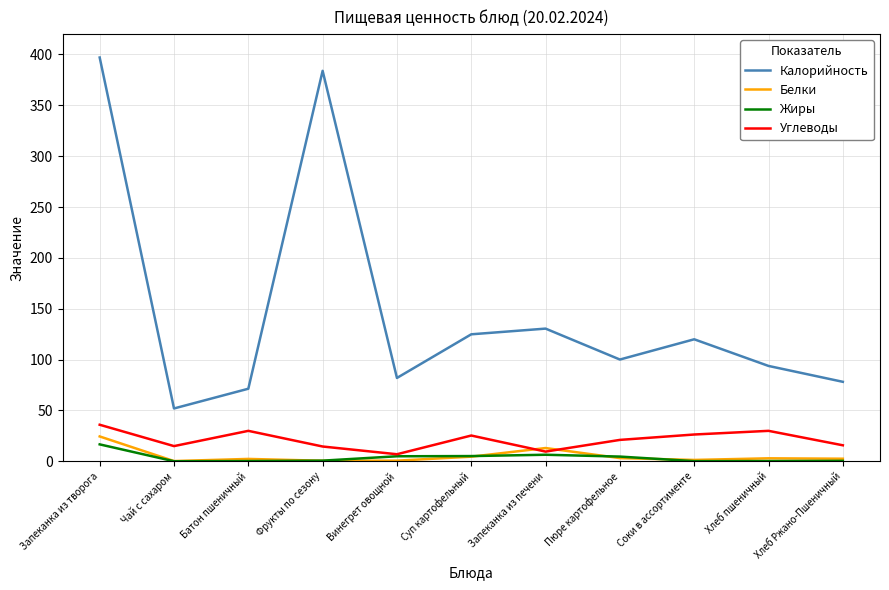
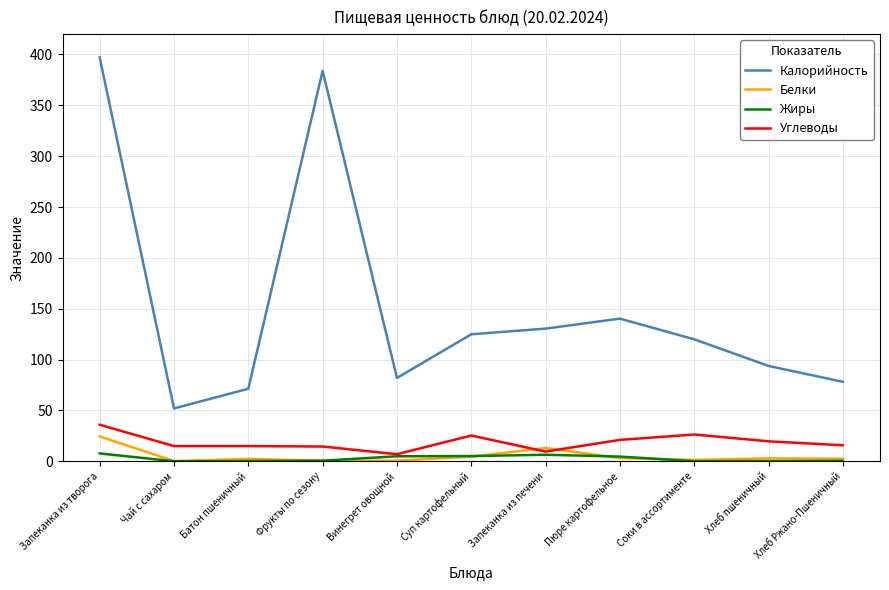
  {
    "Калорийность": {
      "Запеканка из творога": 397,
      "Чай с сахаром": 52,
      "Батон пшеничный": 71,
      "Фрукты по сезону": 384,
      "Винегрет овощной": 82,
      "Суп картофельный": 125,
      "Запеканка из печени": 131,
-     "Пюре картофельное": 100,
+     "Пюре картофельное": 140,
      "Соки в ассортименте": 120,
      "Хлеб пшеничный": 94,
      "Хлеб Ржано-Пшеничный": 78
    },
    "Белки": {
      "Запеканка из творога": 25,
      "Винегрет овощной": 1,
      "Запеканка из печени": 13,
      "Хлеб пшеничный": 3
    },
    "Жиры": {
-     "Запеканка из творога": 17,
+     "Запеканка из творога": 8,
      "Запеканка из печени": 7,
      "Хлеб пшеничный": 0
    },
    "Углеводы": {
      "Запеканка из творога": 36,
      "Чай с сахаром": 15,
-     "Батон пшеничный": 30,
+     "Батон пшеничный": 15,
      "Фрукты по сезону": 15,
      "Суп картофельный": 25,
      "Запеканка из печени": 10,
      "Пюре картофельное": 21,
      "Соки в ассортименте": 26,
-     "Хлеб пшеничный": 30,
+     "Хлеб пшеничный": 20,
      "Хлеб Ржано-Пшеничный": 16
    }
  }
